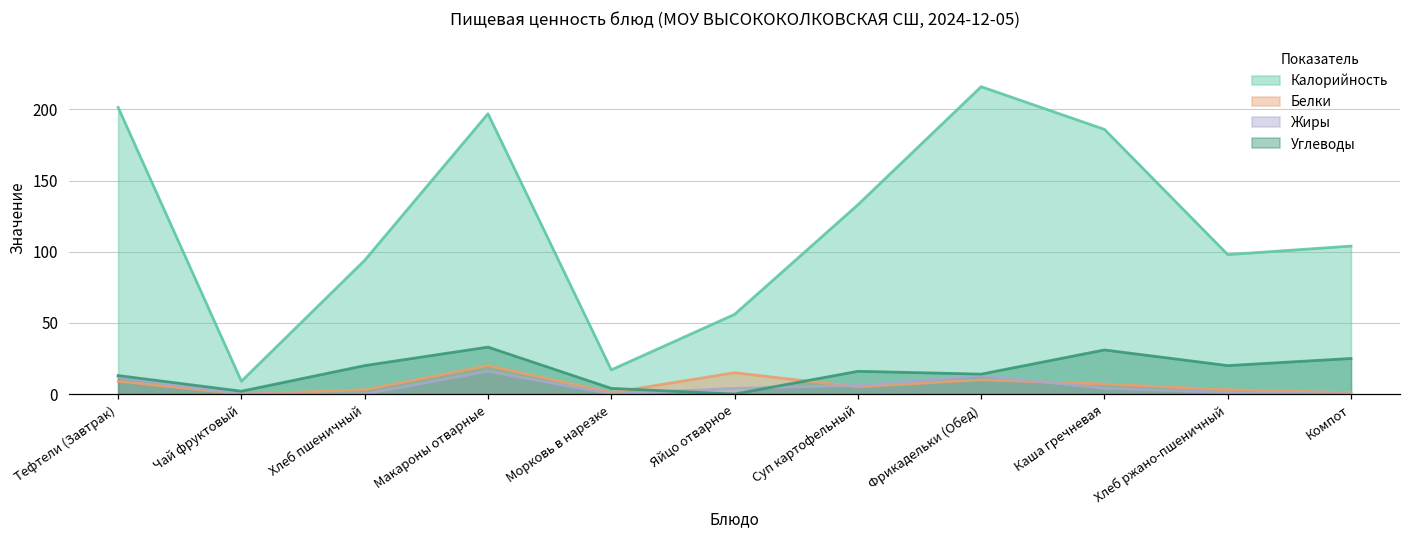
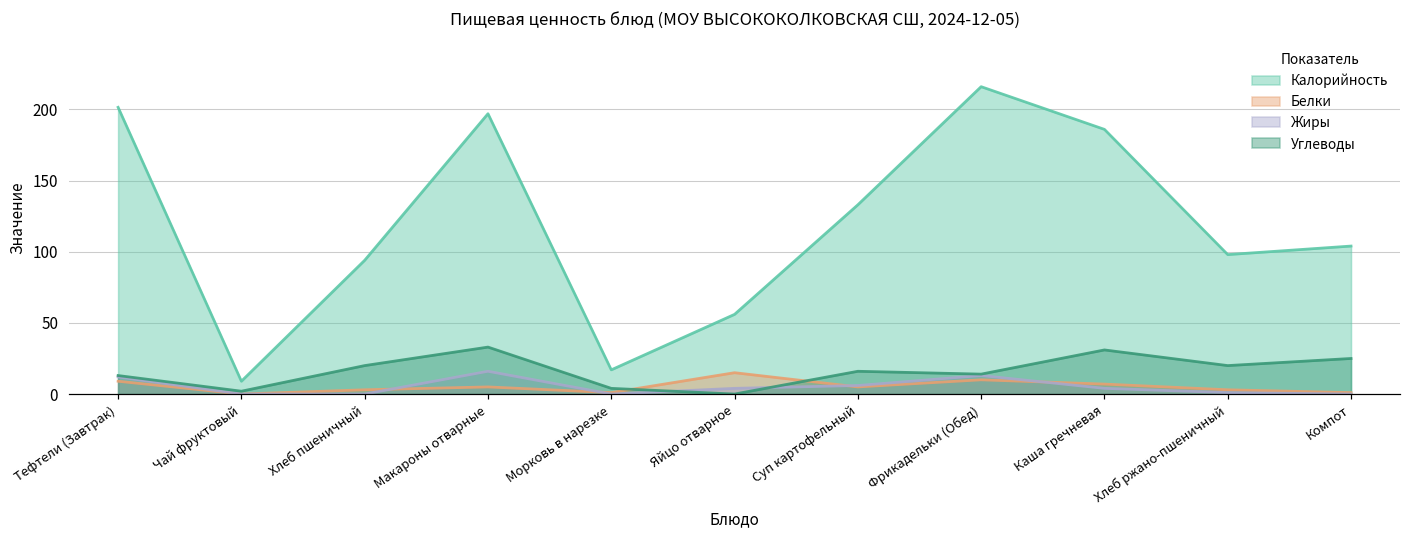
  {
    "Белки": {
      "Тефтели (Завтрак)": 9,
      "Хлеб пшеничный": 3,
-     "Макароны отварные": 20,
+     "Макароны отварные": 5,
      "Яйцо отварное": 15,
      "Фрикадельки (Обед)": 10,
      "Каша гречневая": 7,
      "Хлеб ржано-пшеничный": 3
    },
    "Жиры": {
      "Хлеб пшеничный": 0,
      "Макароны отварные": 16,
      "Яйцо отварное": 4,
      "Каша гречневая": 4,
      "Хлеб ржано-пшеничный": 1
    }
  }
